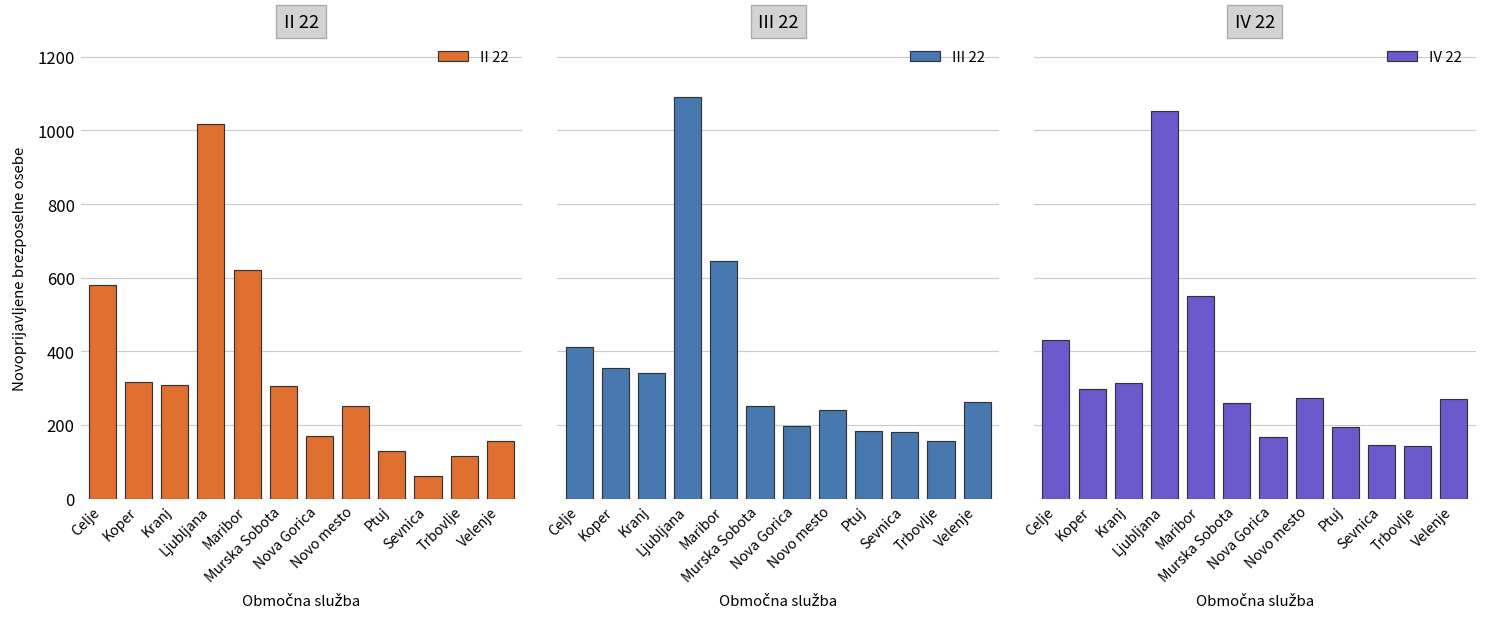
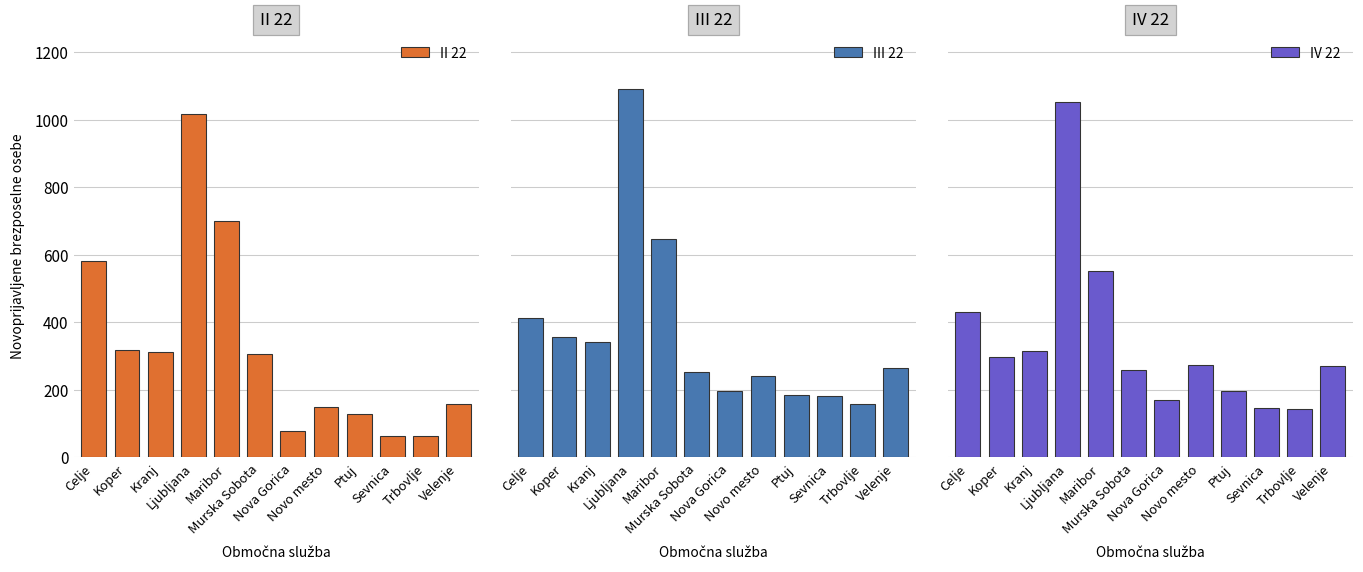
  {
    "II 22": {
      "Celje": 580,
      "Koper": 320,
      "Kranj": 310,
      "Ljubljana": 1020,
-     "Maribor": 620,
+     "Maribor": 700,
      "Murska Sobota": 310,
-     "Nova Gorica": 170,
-     "Novo mesto": 250,
+     "Nova Gorica": 80,
+     "Novo mesto": 150,
      "Ptuj": 130,
      "Sevnica": 60,
-     "Trbovlje": 120,
+     "Trbovlje": 60,
      "Velenje": 160
    }
  }
